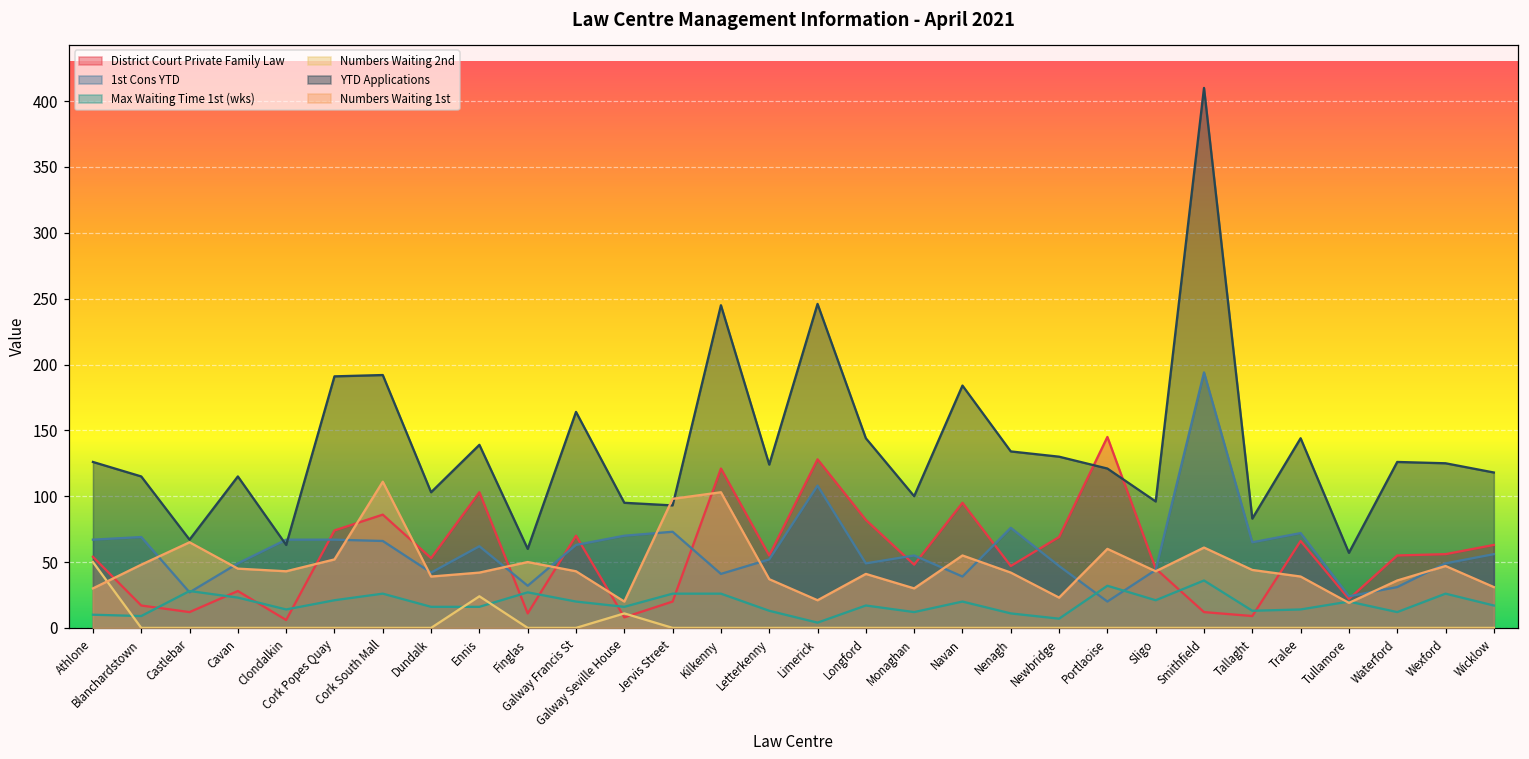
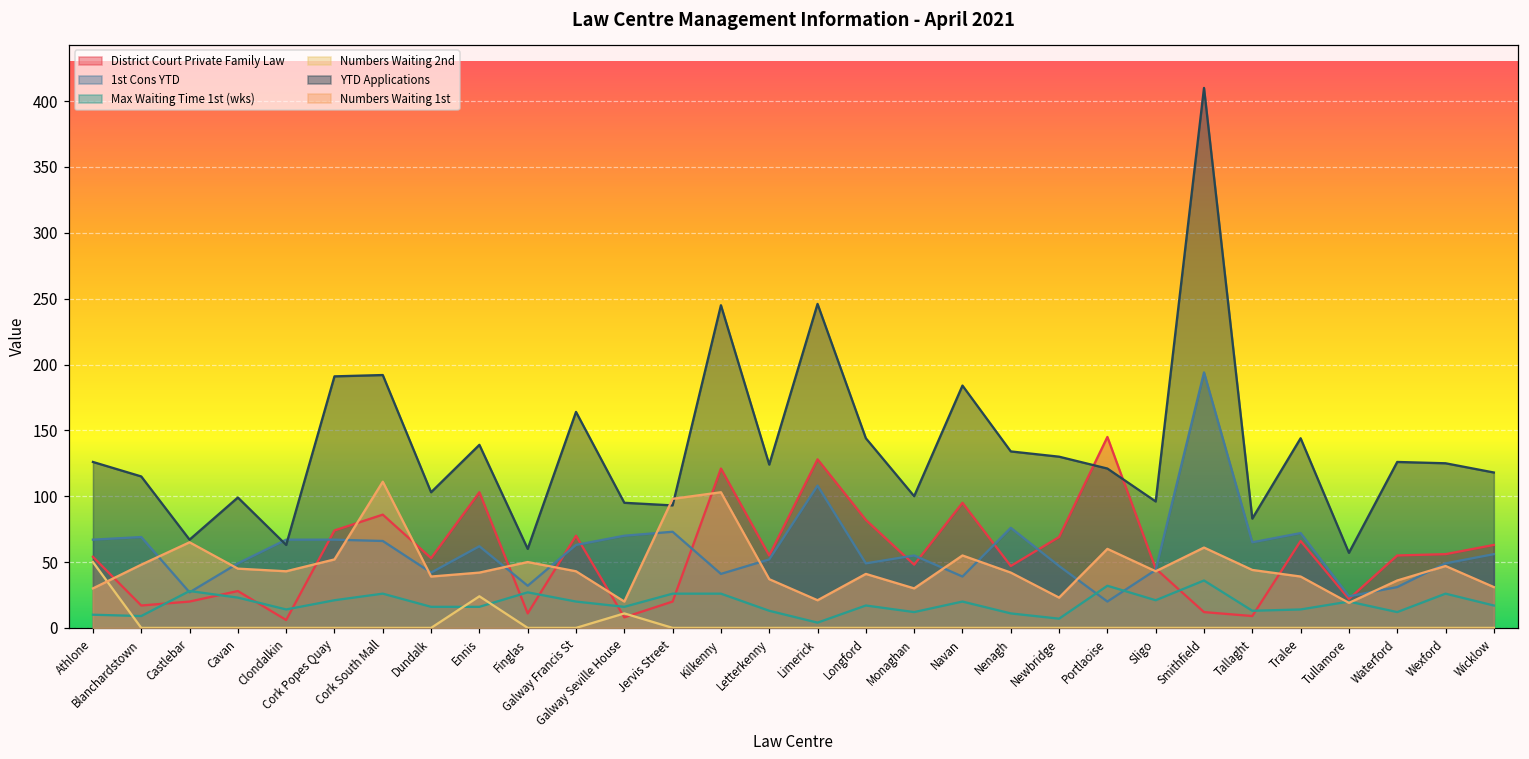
  {
    "District Court Private Family Law": {
      "Athlone": 54,
      "Blanchardstown": 17,
-     "Castlebar": 12,
+     "Castlebar": 20,
      "Cavan": 28,
      "Clondalkin": 6,
      "Cork Popes Quay": 74,
      "Cork South Mall": 86,
      "Dundalk": 53,
      "Ennis": 103,
      "Finglas": 11,
      "Galway Francis St": 70,
      "Galway Seville House": 8,
      "Jervis Street": 20,
      "Kilkenny": 121,
      "Letterkenny": 55,
      "Limerick": 128,
      "Longford": 82,
      "Monaghan": 48,
      "Navan": 95,
      "Nenagh": 47,
      "Newbridge": 69,
      "Portlaoise": 145,
      "Smithfield": 12,
      "Tallaght": 9,
      "Tralee": 66,
      "Waterford": 55,
      "Wexford": 56,
      "Wicklow": 63
    },
    "YTD Applications": {
      "Athlone": 126,
      "Blanchardstown": 115,
-     "Cavan": 115,
+     "Cavan": 99,
      "Clondalkin": 63,
      "Cork Popes Quay": 191,
      "Cork South Mall": 192,
      "Dundalk": 103,
      "Ennis": 139,
      "Finglas": 60,
      "Galway Francis St": 164,
      "Galway Seville House": 95,
      "Jervis Street": 93,
      "Kilkenny": 245,
      "Letterkenny": 124,
      "Limerick": 246,
      "Longford": 144,
      "Monaghan": 100,
      "Navan": 184,
      "Nenagh": 134,
      "Newbridge": 130,
      "Portlaoise": 121,
      "Sligo": 96,
      "Smithfield": 410,
      "Tallaght": 83,
      "Tralee": 144,
      "Tullamore": 57,
      "Waterford": 126,
      "Wexford": 125,
      "Wicklow": 118
    }
  }
